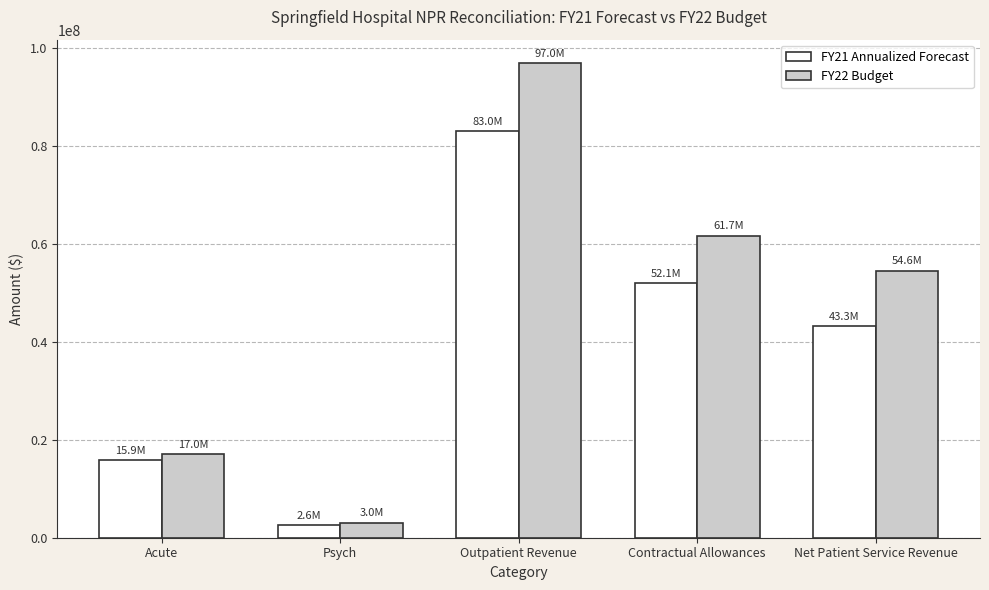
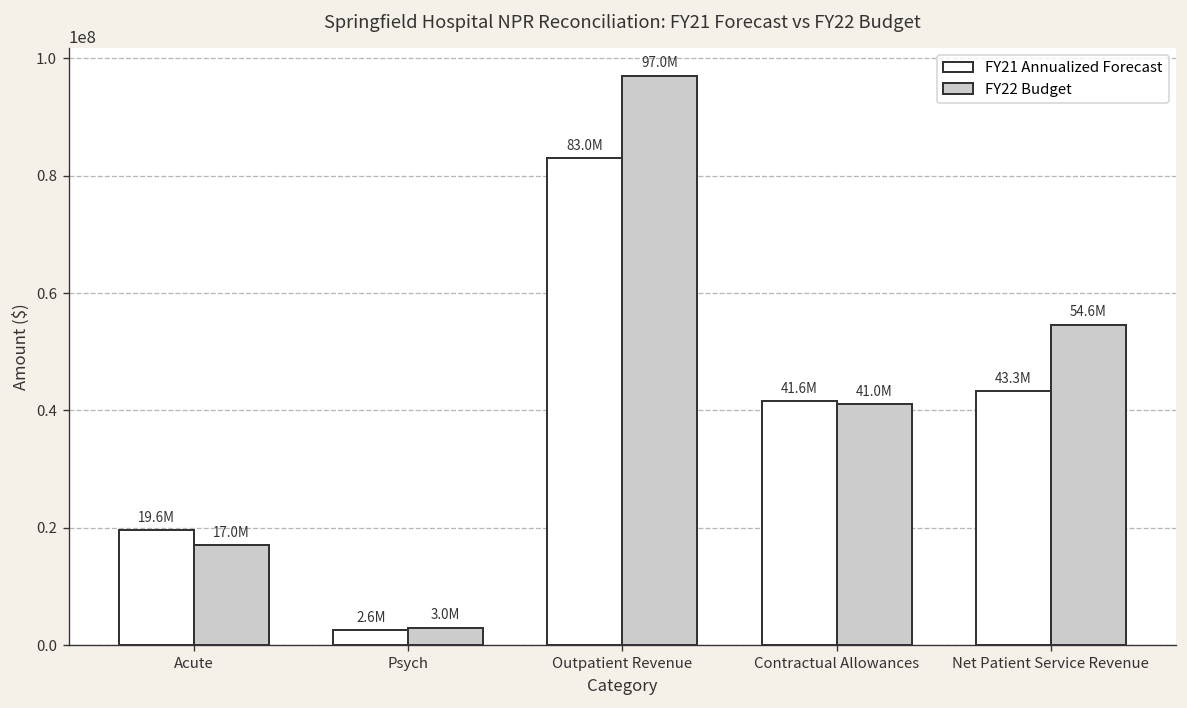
  {
    "FY21 Annualized Forecast": {
-     "Acute": "15.9M",
+     "Acute": "19.6M",
      "Psych": "2.6M",
      "Outpatient Revenue": "83.0M",
-     "Contractual Allowances": "52.1M",
+     "Contractual Allowances": "41.6M",
      "Net Patient Service Revenue": "43.3M"
    },
    "FY22 Budget": {
      "Acute": "17.0M",
      "Psych": "3.0M",
      "Outpatient Revenue": "97.0M",
-     "Contractual Allowances": "61.7M",
+     "Contractual Allowances": "41.0M",
      "Net Patient Service Revenue": "54.6M"
    }
  }
